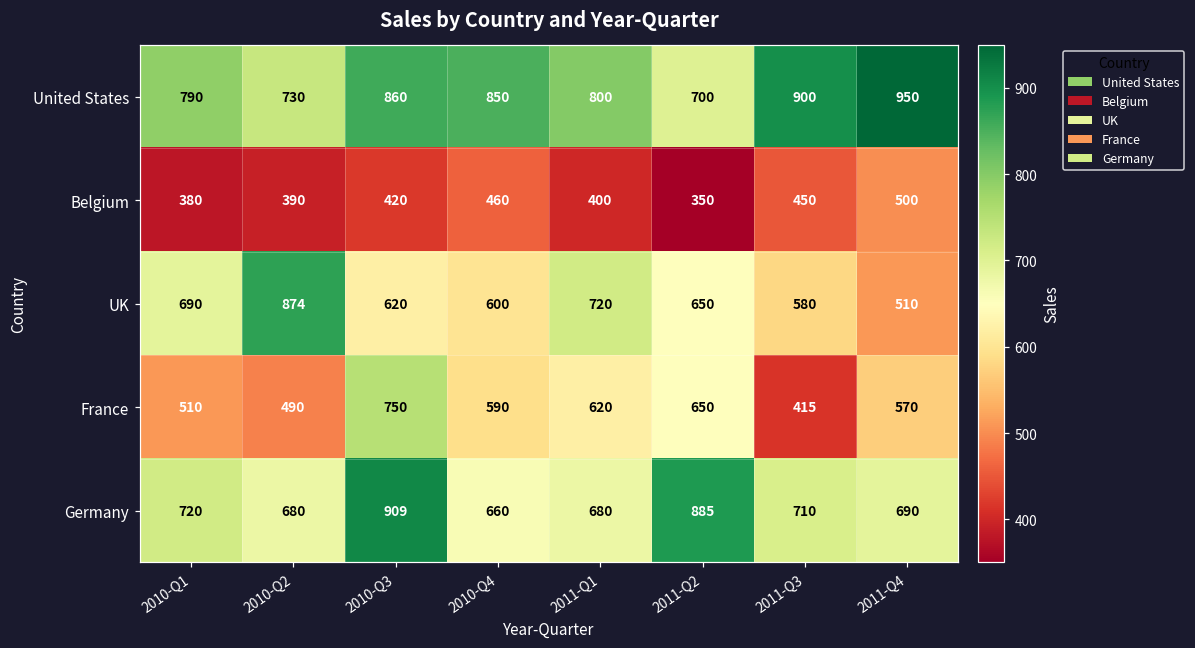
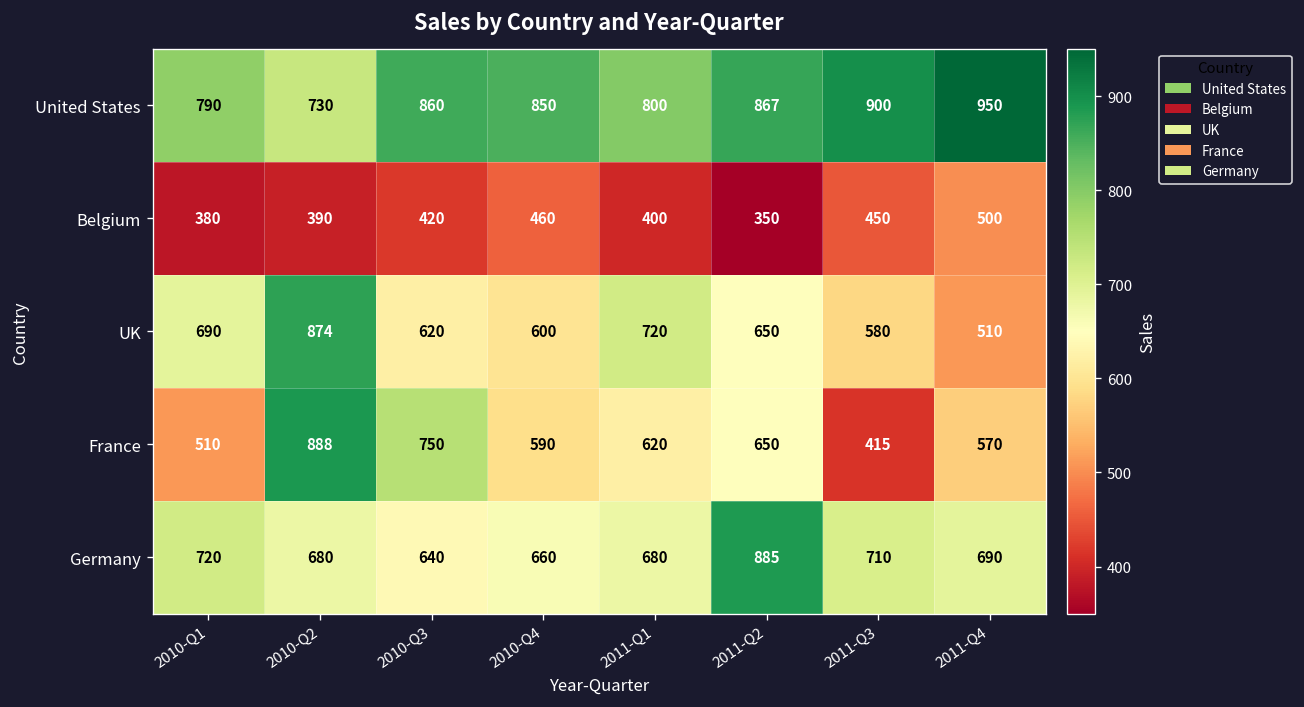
  {
    "United States": {
      "2010-Q1": 790,
      "2010-Q2": 730,
      "2010-Q3": 860,
      "2010-Q4": 850,
      "2011-Q1": 800,
-     "2011-Q2": 700,
+     "2011-Q2": 867,
      "2011-Q3": 900,
      "2011-Q4": 950
    },
    "Belgium": {
      "2010-Q1": 380,
      "2010-Q2": 390,
      "2010-Q3": 420,
      "2010-Q4": 460,
      "2011-Q1": 400,
      "2011-Q2": 350,
      "2011-Q3": 450,
      "2011-Q4": 500
    },
    "UK": {
      "2010-Q1": 690,
      "2010-Q2": 874,
      "2010-Q3": 620,
      "2010-Q4": 600,
      "2011-Q1": 720,
      "2011-Q2": 650,
      "2011-Q3": 580,
      "2011-Q4": 510
    },
    "France": {
      "2010-Q1": 510,
-     "2010-Q2": 490,
+     "2010-Q2": 888,
      "2010-Q3": 750,
      "2010-Q4": 590,
      "2011-Q1": 620,
      "2011-Q2": 650,
      "2011-Q3": 415,
      "2011-Q4": 570
    },
    "Germany": {
      "2010-Q1": 720,
      "2010-Q2": 680,
-     "2010-Q3": 909,
+     "2010-Q3": 640,
      "2010-Q4": 660,
      "2011-Q1": 680,
      "2011-Q2": 885,
      "2011-Q3": 710,
      "2011-Q4": 690
    }
  }
